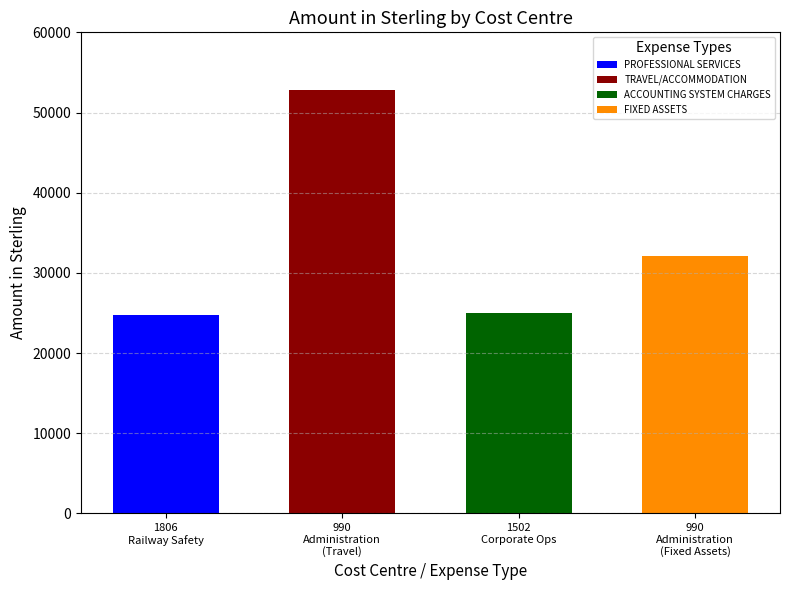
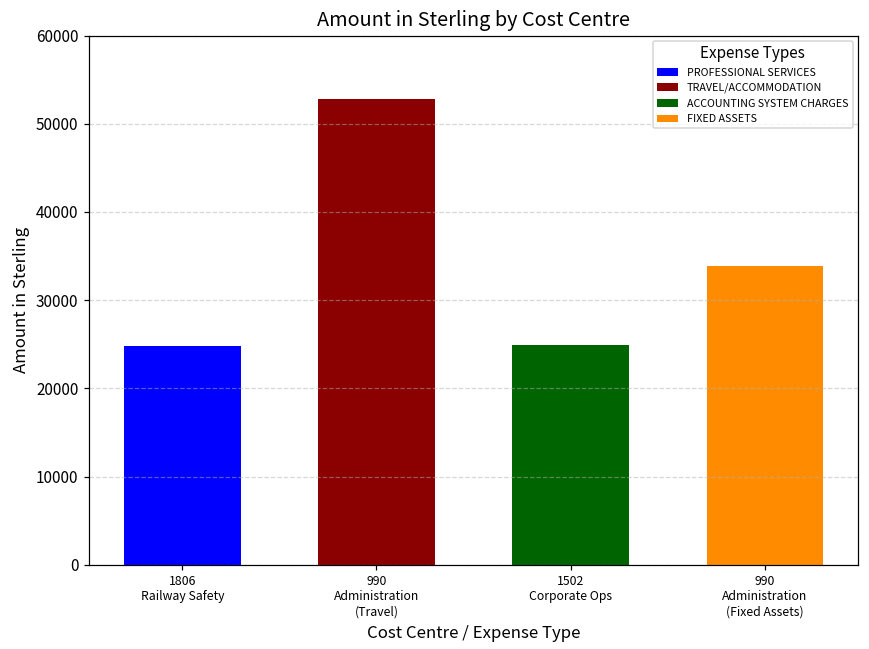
  {
    "1806 Railway Safety": 25000,
    "990 Administration (Travel)": 53000,
    "1502 Corporate Ops": 25000,
-   "990 Administration (Fixed Assets)": 32000
+   "990 Administration (Fixed Assets)": 34000
  }
